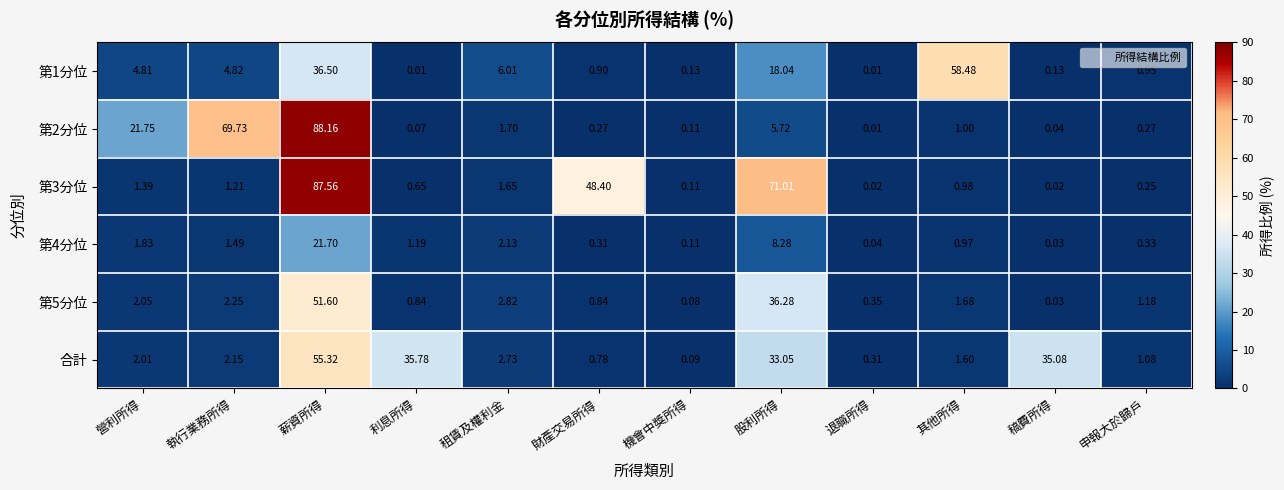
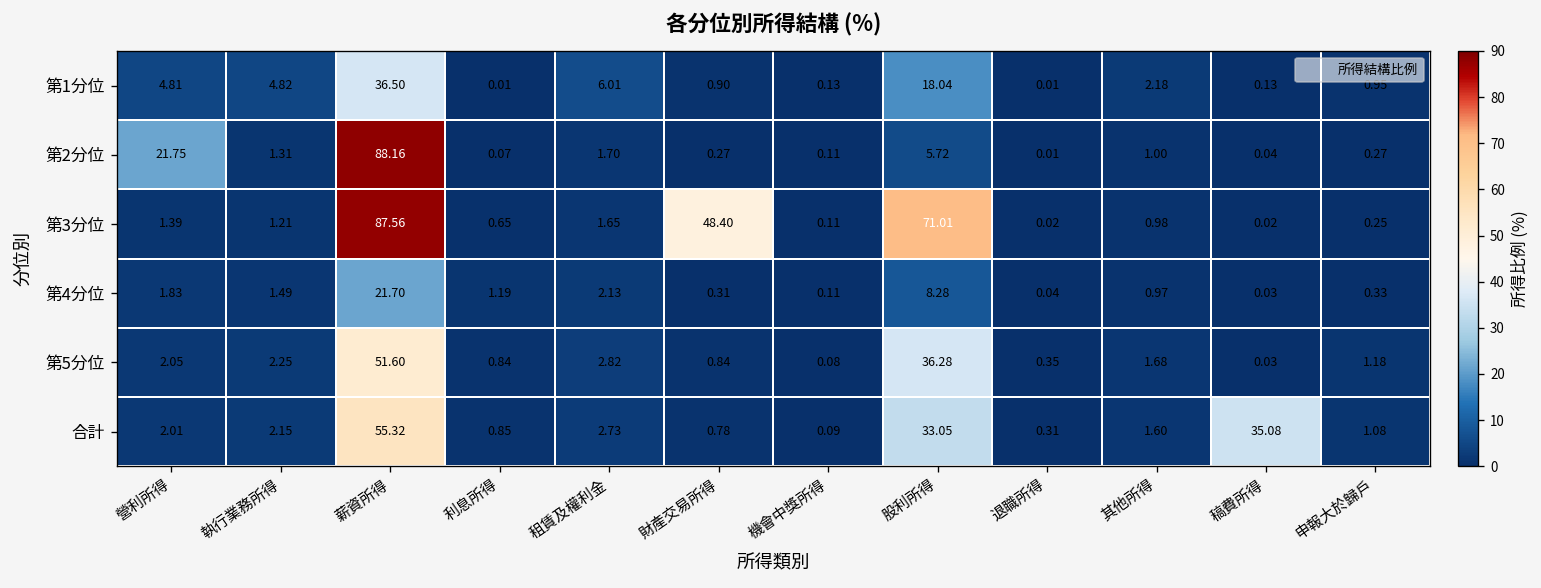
  {
    "第1分位": {
      "營利所得": 4.81,
      "執行業務所得": 4.82,
      "薪資所得": 36.50,
      "利息所得": 0.01,
      "租賃及權利金": 6.01,
      "財產交易所得": 0.90,
      "機會中獎所得": 0.13,
      "股利所得": 18.04,
      "退職所得": 0.01,
-     "其他所得": 58.48,
+     "其他所得": 2.18,
      "稿費所得": 0.13
    },
    "第2分位": {
      "營利所得": 21.75,
-     "執行業務所得": 69.73,
+     "執行業務所得": 1.31,
      "薪資所得": 88.16,
      "利息所得": 0.07,
      "租賃及權利金": 1.70,
      "財產交易所得": 0.27,
      "機會中獎所得": 0.11,
      "股利所得": 5.72,
      "退職所得": 0.01,
      "其他所得": 1.00,
      "稿費所得": 0.04,
      "申報大於歸戶": 0.27
    },
    "第3分位": {
      "營利所得": 1.39,
      "執行業務所得": 1.21,
      "薪資所得": 87.56,
      "利息所得": 0.65,
      "租賃及權利金": 1.65,
      "財產交易所得": 48.40,
      "機會中獎所得": 0.11,
      "股利所得": 71.01,
      "退職所得": 0.02,
      "其他所得": 0.98,
      "稿費所得": 0.02,
      "申報大於歸戶": 0.25
    },
    "第4分位": {
      "營利所得": 1.83,
      "執行業務所得": 1.49,
      "薪資所得": 21.70,
      "利息所得": 1.19,
      "租賃及權利金": 2.13,
      "財產交易所得": 0.31,
      "機會中獎所得": 0.11,
      "股利所得": 8.28,
      "退職所得": 0.04,
      "其他所得": 0.97,
      "稿費所得": 0.03,
      "申報大於歸戶": 0.33
    },
    "第5分位": {
      "營利所得": 2.05,
      "執行業務所得": 2.25,
      "薪資所得": 51.60,
      "利息所得": 0.84,
      "租賃及權利金": 2.82,
      "財產交易所得": 0.84,
      "機會中獎所得": 0.08,
      "股利所得": 36.28,
      "退職所得": 0.35,
      "其他所得": 1.68,
      "稿費所得": 0.03,
      "申報大於歸戶": 1.18
    },
    "合計": {
      "營利所得": 2.01,
      "執行業務所得": 2.15,
      "薪資所得": 55.32,
-     "利息所得": 35.78,
+     "利息所得": 0.85,
      "租賃及權利金": 2.73,
      "財產交易所得": 0.78,
      "機會中獎所得": 0.09,
      "股利所得": 33.05,
      "退職所得": 0.31,
      "其他所得": 1.60,
      "稿費所得": 35.08,
      "申報大於歸戶": 1.08
    }
  }
